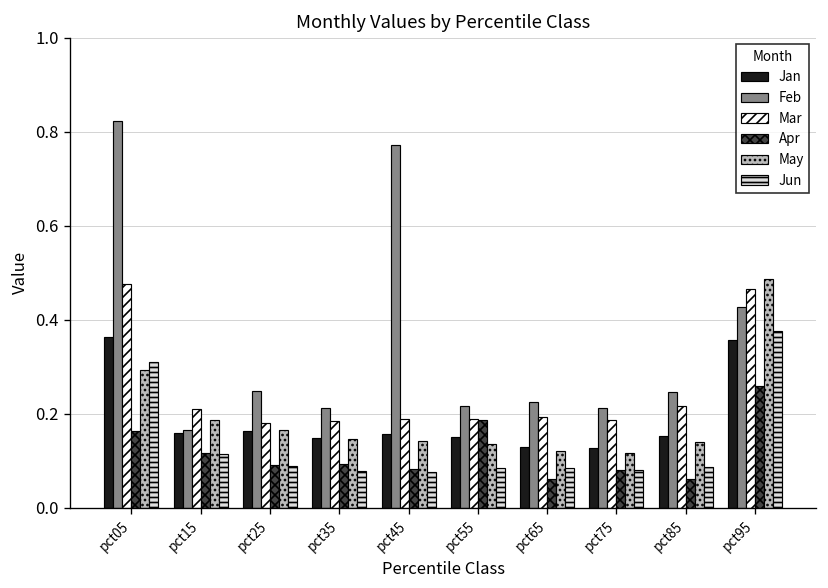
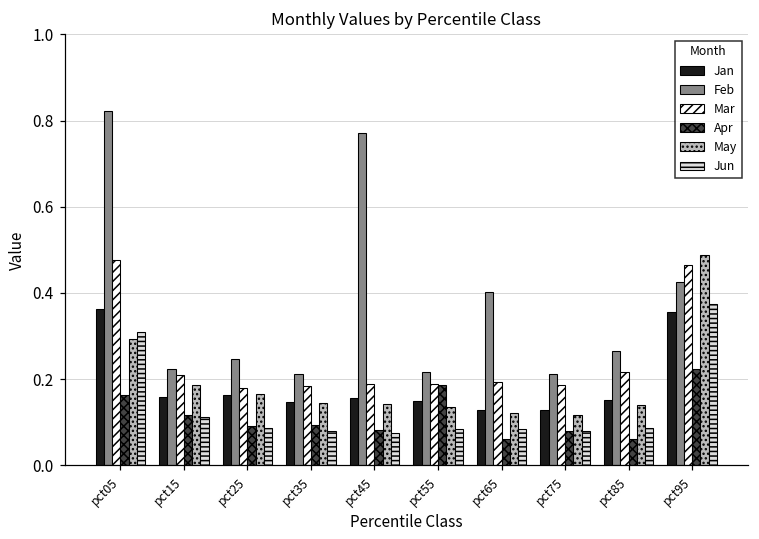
  {
    "Jan": {
      "pct05": 0.36,
      "pct15": 0.16,
      "pct25": 0.16,
      "pct35": 0.15,
      "pct45": 0.16,
      "pct55": 0.15,
      "pct65": 0.13,
      "pct75": 0.13,
      "pct85": 0.15,
      "pct95": 0.36
    },
    "Feb": {
      "pct05": 0.82,
-     "pct15": 0.16,
+     "pct15": 0.22,
      "pct25": 0.25,
      "pct35": 0.21,
      "pct45": 0.77,
      "pct55": 0.22,
-     "pct65": 0.22,
+     "pct65": 0.40,
      "pct75": 0.21,
-     "pct85": 0.25,
+     "pct85": 0.27,
      "pct95": 0.43
    },
    "Apr": {
      "pct05": 0.16,
      "pct15": 0.12,
      "pct25": 0.09,
      "pct35": 0.09,
      "pct45": 0.08,
      "pct55": 0.19,
      "pct65": 0.06,
      "pct75": 0.08,
      "pct85": 0.06,
-     "pct95": 0.26
+     "pct95": 0.22
    }
  }
